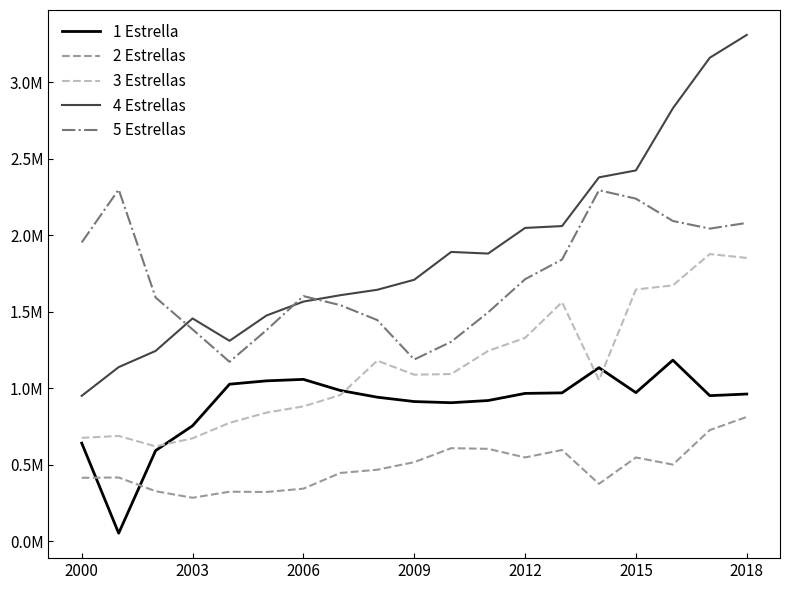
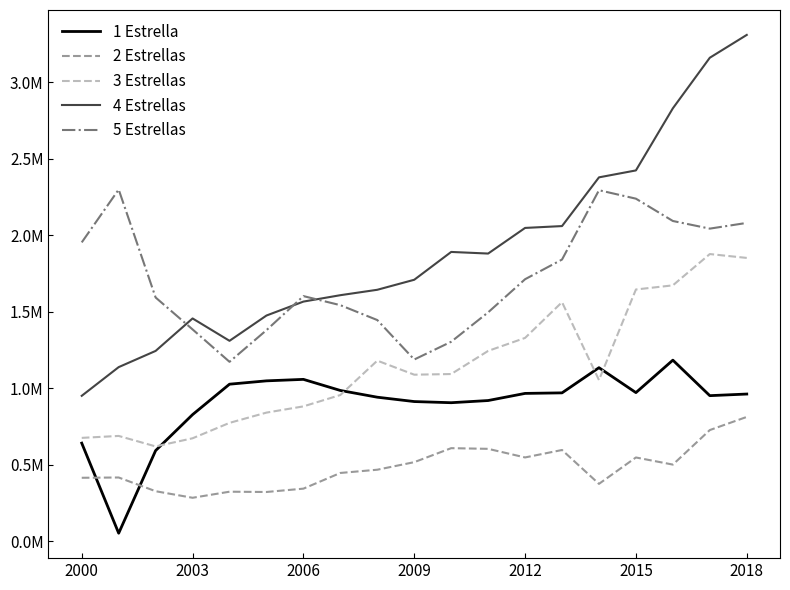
  {
    "1 Estrella": {
      "2000": 640000,
-     "2003": 760000,
+     "2003": 830000,
      "2006": 1060000,
      "2009": 910000,
      "2012": 970000,
      "2015": 970000,
      "2018": 960000
    },
    "4 Estrellas": {
      "2000": 950000,
      "2003": 1460000,
      "2006": 1570000,
      "2009": 1710000,
      "2012": 2050000,
      "2015": 2420000,
      "2018": 3310000
    }
  }
